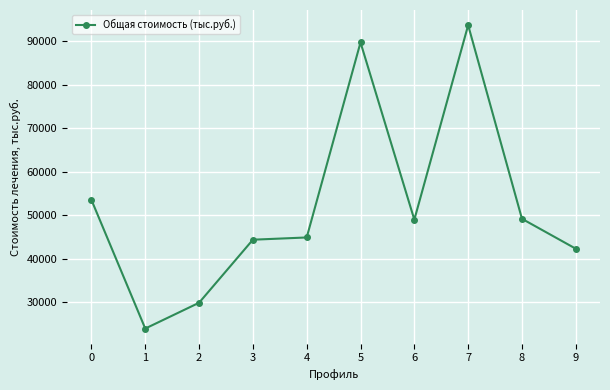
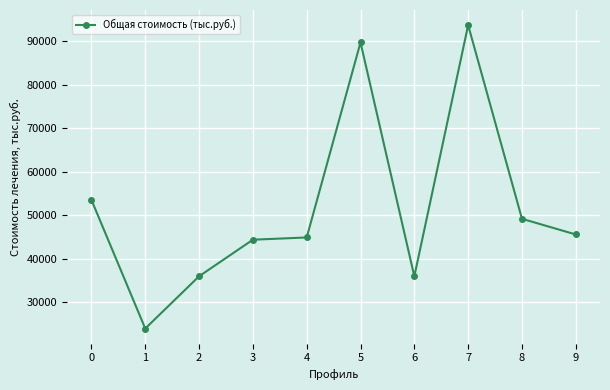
  {
    "0": 54000,
    "1": 24000,
-   "2": 30000,
+   "2": 36000,
    "3": 44000,
    "4": 45000,
    "5": 90000,
-   "6": 49000,
+   "6": 36000,
    "7": 94000,
    "8": 49000,
-   "9": 42000
+   "9": 46000
  }
